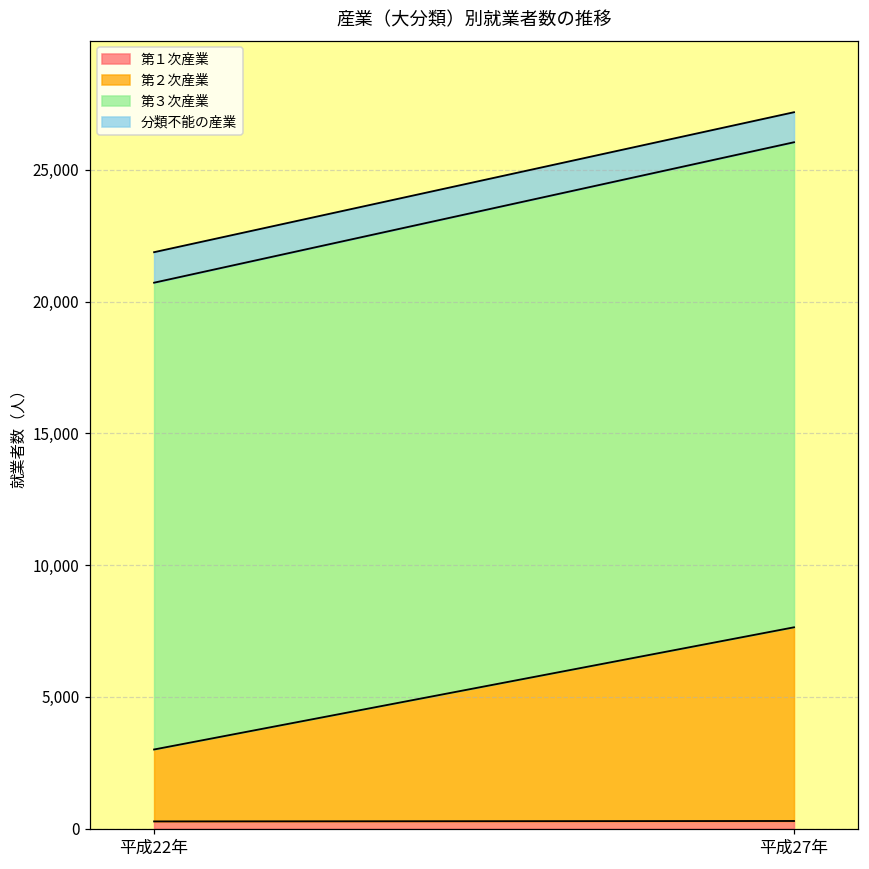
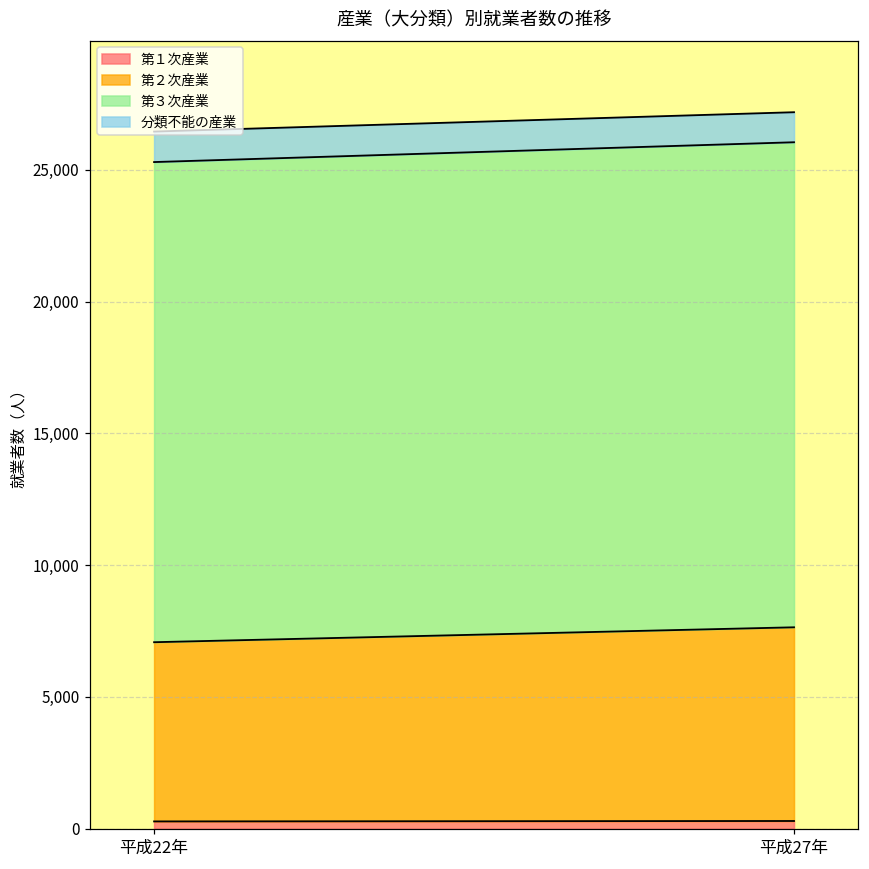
  {
    "第１次産業": {
      "平成22年": "300",
      "平成27年": "300"
    },
    "第２次産業": {
-     "平成22年": "2,700",
+     "平成22年": "6,800",
      "平成27年": "7,400"
    },
    "第３次産業": {
-     "平成22年": "17,700",
+     "平成22年": "18,200",
      "平成27年": "18,400"
    },
    "分類不能の産業": {
      "平成27年": "1,100"
    }
  }
